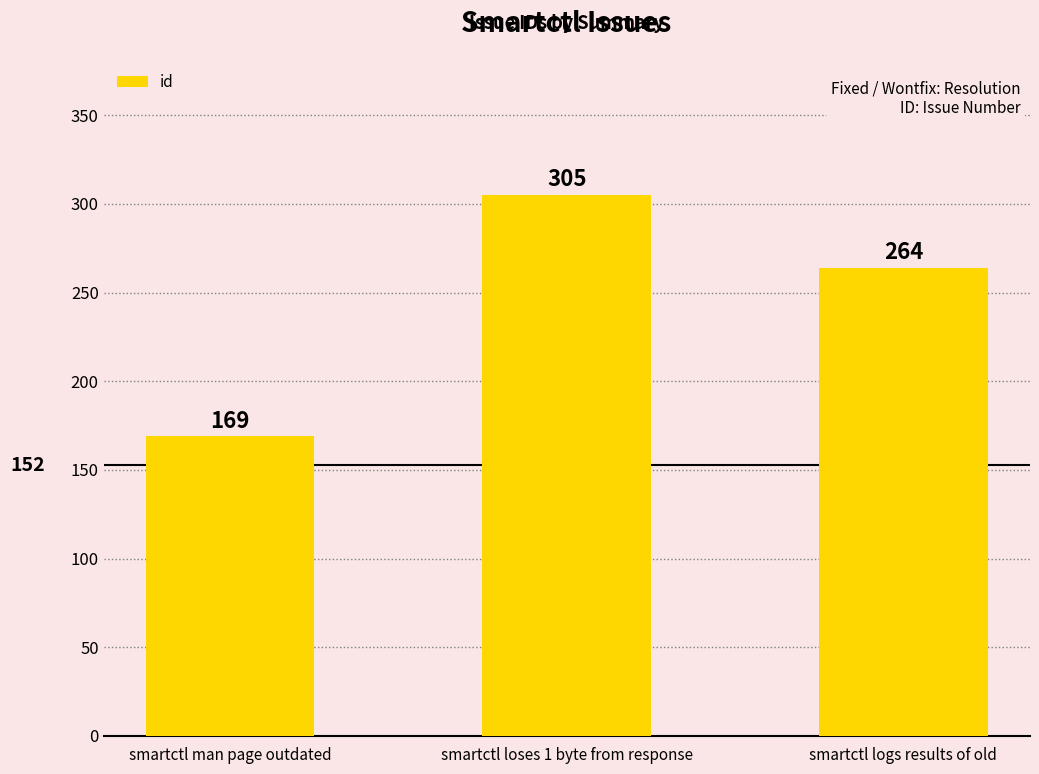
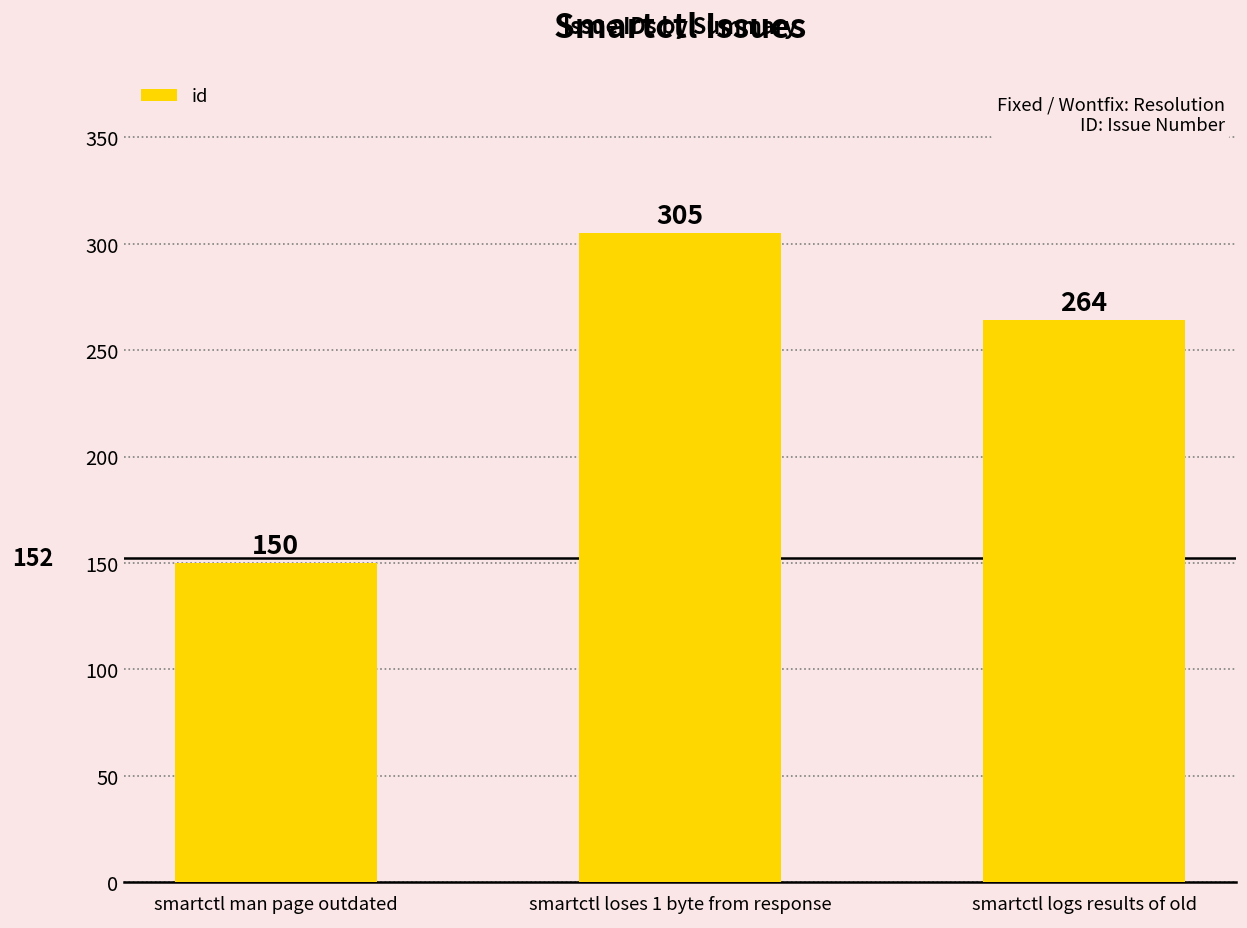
  {
-   "smartctl man page outdated": 169,
+   "smartctl man page outdated": 150,
    "smartctl loses 1 byte from response": 305,
    "smartctl logs results of old": 264
  }
